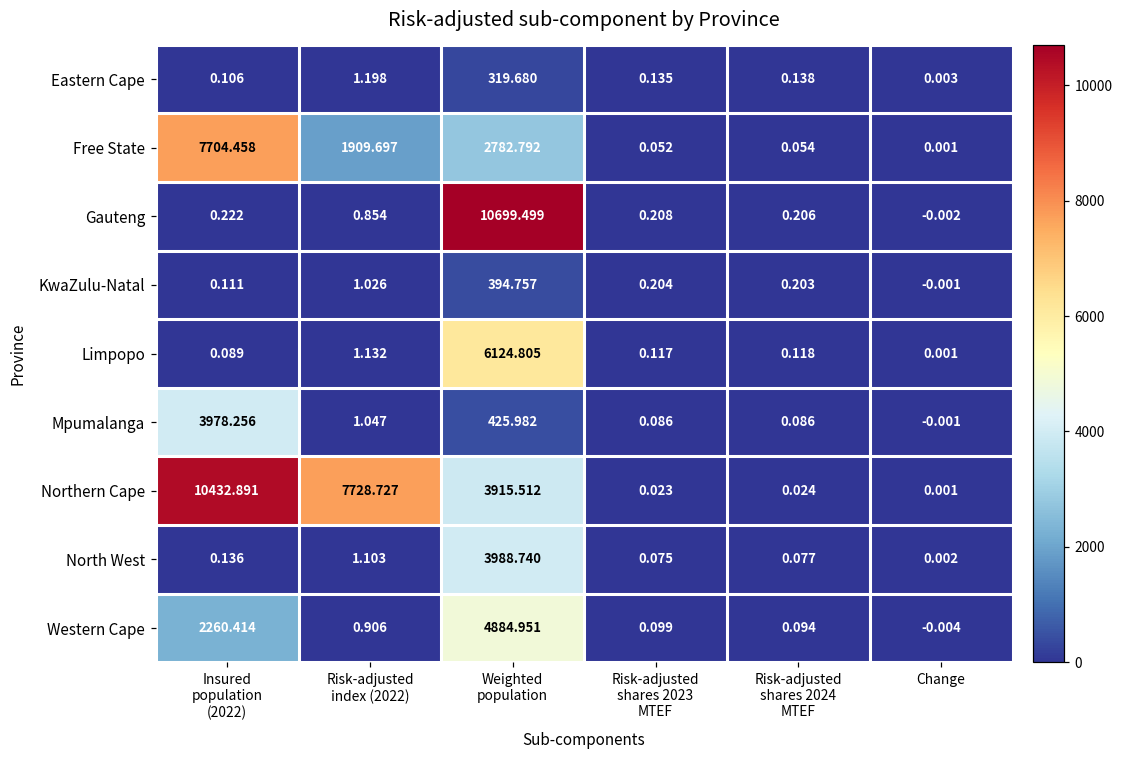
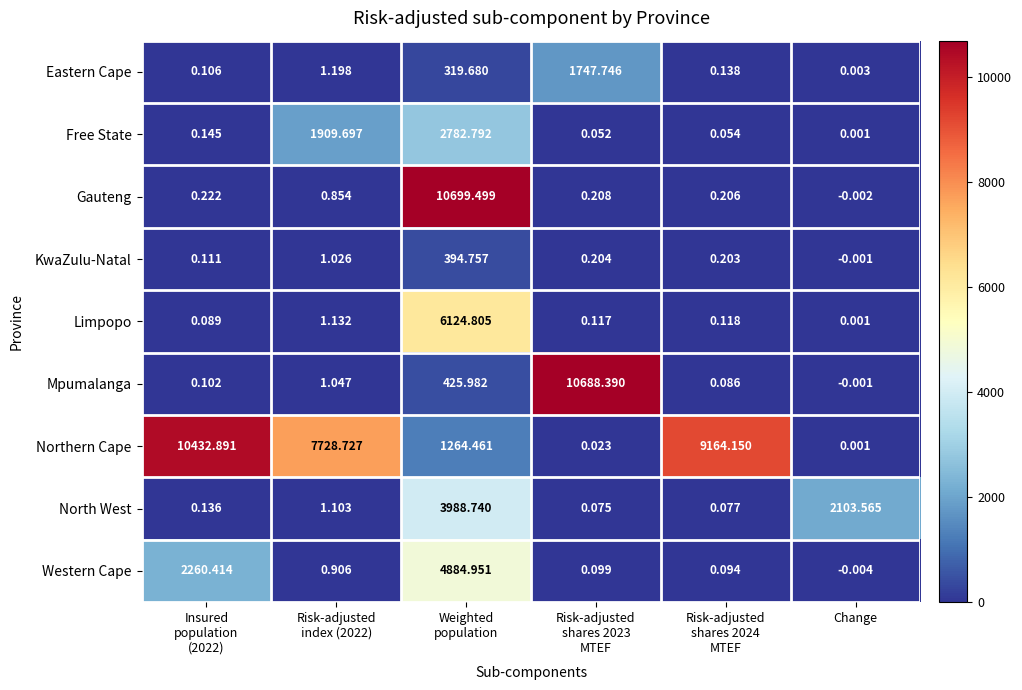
  {
    "Eastern Cape": {
      "Insured population (2022)": 0.106,
      "Risk-adjusted index (2022)": 1.198,
      "Weighted population": 319.680,
-     "Risk-adjusted shares 2023 MTEF": 0.135,
+     "Risk-adjusted shares 2023 MTEF": 1747.746,
      "Risk-adjusted shares 2024 MTEF": 0.138,
      "Change": 0.003
    },
    "Free State": {
-     "Insured population (2022)": 7704.458,
+     "Insured population (2022)": 0.145,
      "Risk-adjusted index (2022)": 1909.697,
      "Weighted population": 2782.792,
      "Risk-adjusted shares 2023 MTEF": 0.052,
      "Risk-adjusted shares 2024 MTEF": 0.054,
      "Change": 0.001
    },
    "Gauteng": {
      "Insured population (2022)": 0.222,
      "Risk-adjusted index (2022)": 0.854,
      "Weighted population": 10699.499,
      "Risk-adjusted shares 2023 MTEF": 0.208,
      "Risk-adjusted shares 2024 MTEF": 0.206,
      "Change": -0.002
    },
    "KwaZulu-Natal": {
      "Insured population (2022)": 0.111,
      "Risk-adjusted index (2022)": 1.026,
      "Weighted population": 394.757,
      "Risk-adjusted shares 2023 MTEF": 0.204,
      "Risk-adjusted shares 2024 MTEF": 0.203,
      "Change": -0.001
    },
    "Limpopo": {
      "Insured population (2022)": 0.089,
      "Risk-adjusted index (2022)": 1.132,
      "Weighted population": 6124.805,
      "Risk-adjusted shares 2023 MTEF": 0.117,
      "Risk-adjusted shares 2024 MTEF": 0.118,
      "Change": 0.001
    },
    "Mpumalanga": {
-     "Insured population (2022)": 3978.256,
+     "Insured population (2022)": 0.102,
      "Risk-adjusted index (2022)": 1.047,
      "Weighted population": 425.982,
-     "Risk-adjusted shares 2023 MTEF": 0.086,
+     "Risk-adjusted shares 2023 MTEF": 10688.390,
      "Risk-adjusted shares 2024 MTEF": 0.086,
      "Change": -0.001
    },
    "Northern Cape": {
      "Insured population (2022)": 10432.891,
      "Risk-adjusted index (2022)": 7728.727,
-     "Weighted population": 3915.512,
+     "Weighted population": 1264.461,
      "Risk-adjusted shares 2023 MTEF": 0.023,
-     "Risk-adjusted shares 2024 MTEF": 0.024,
+     "Risk-adjusted shares 2024 MTEF": 9164.150,
      "Change": 0.001
    },
    "North West": {
      "Insured population (2022)": 0.136,
      "Risk-adjusted index (2022)": 1.103,
      "Weighted population": 3988.740,
      "Risk-adjusted shares 2023 MTEF": 0.075,
      "Risk-adjusted shares 2024 MTEF": 0.077,
-     "Change": 0.002
+     "Change": 2103.565
    },
    "Western Cape": {
      "Insured population (2022)": 2260.414,
      "Risk-adjusted index (2022)": 0.906,
      "Weighted population": 4884.951,
      "Risk-adjusted shares 2023 MTEF": 0.099,
      "Risk-adjusted shares 2024 MTEF": 0.094,
      "Change": -0.004
    }
  }
